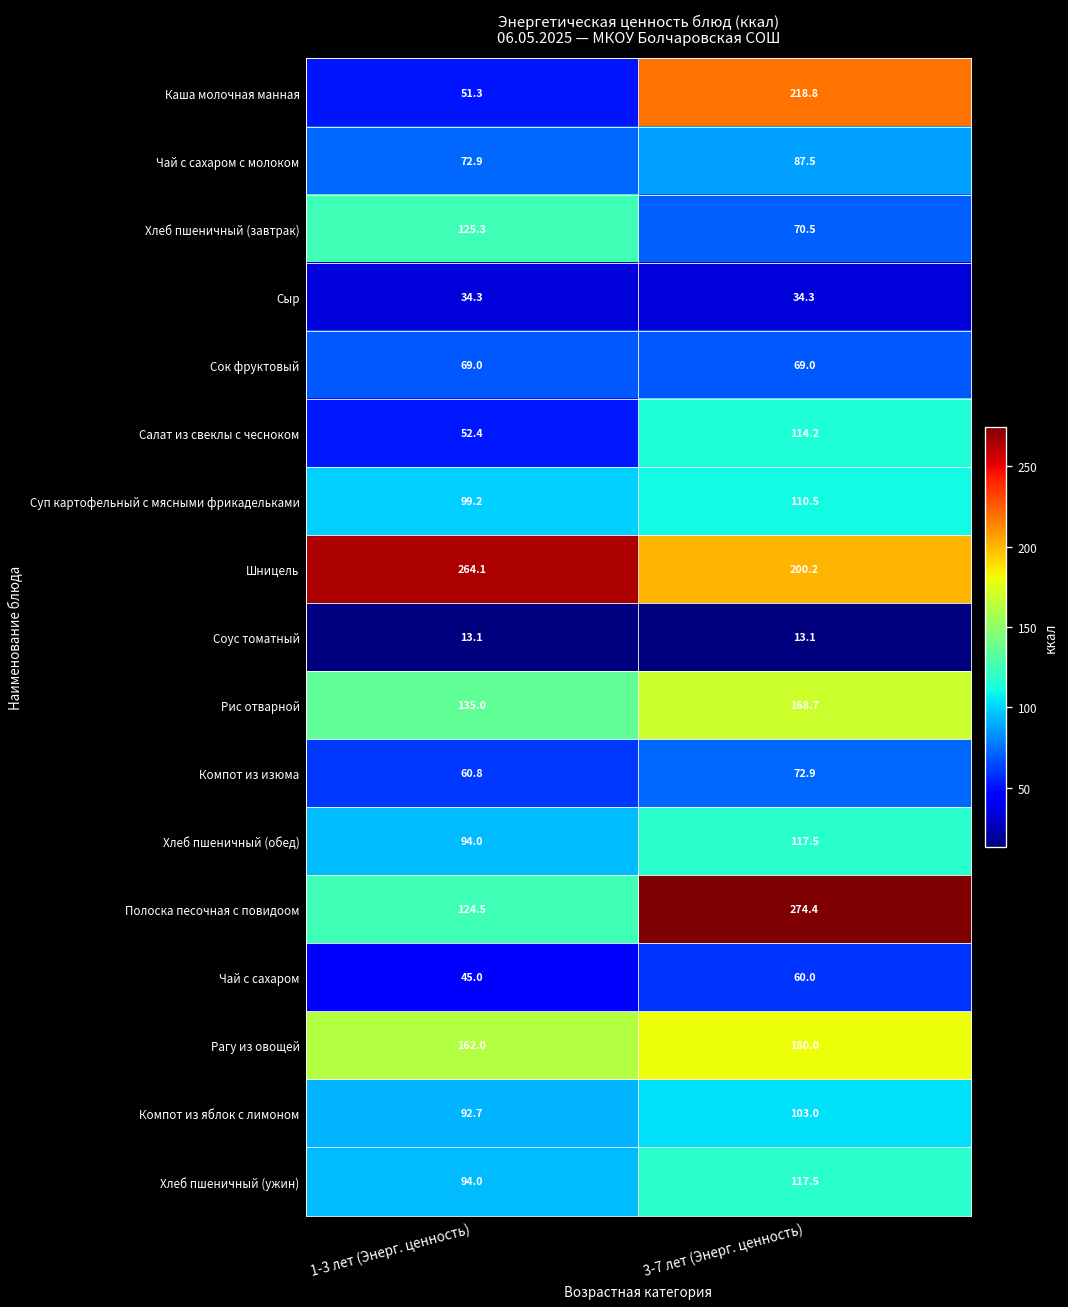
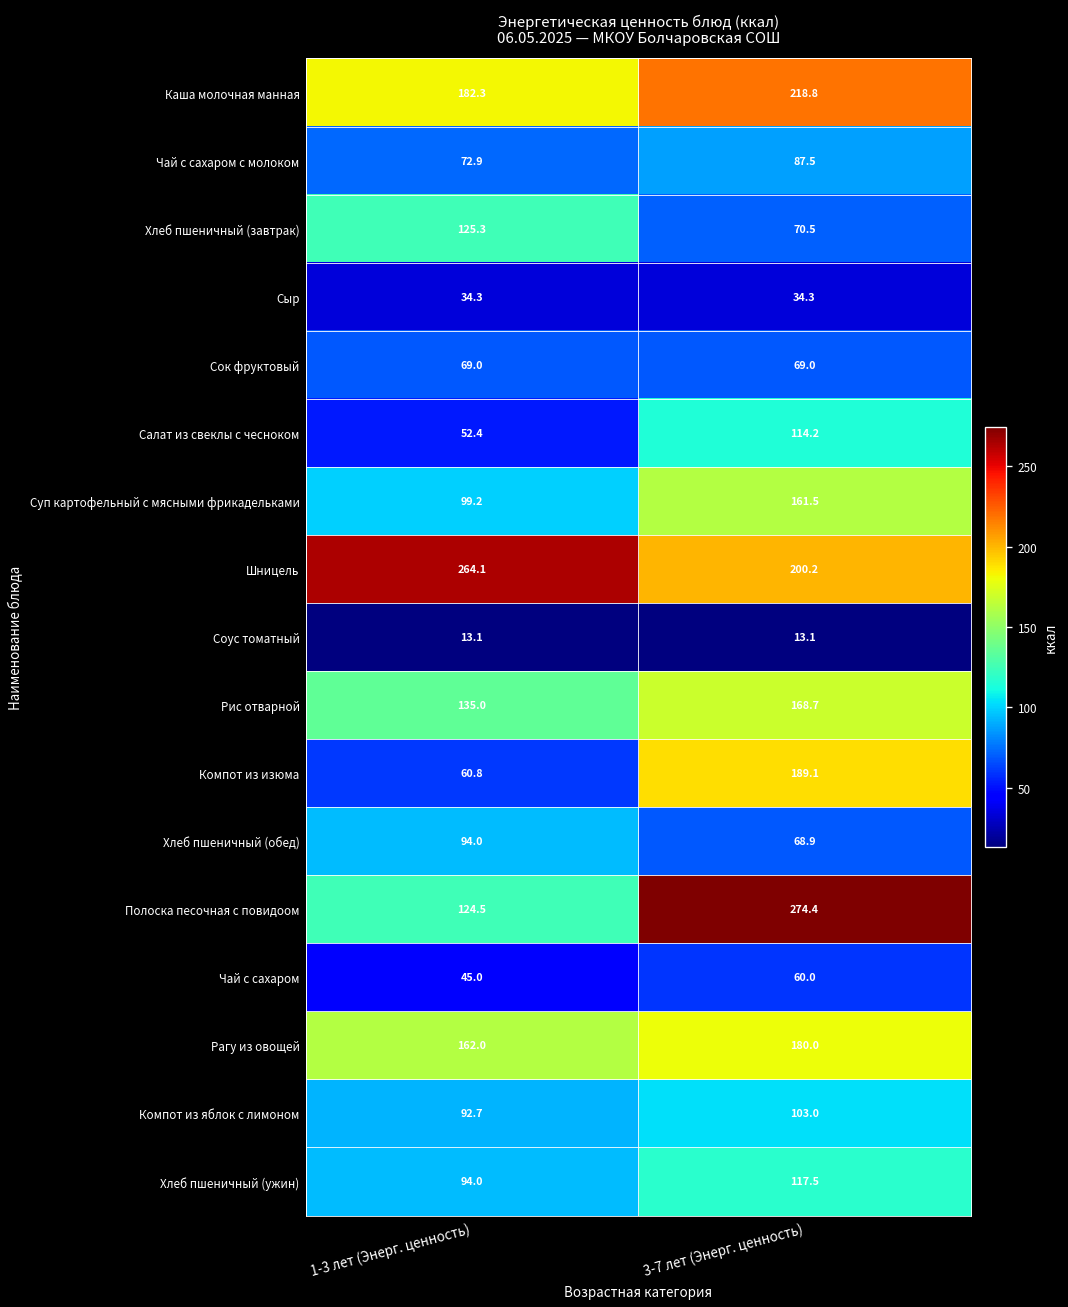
  {
    "Каша молочная манная": {
-     "1-3 лет (Энерг. ценность)": 51.3,
+     "1-3 лет (Энерг. ценность)": 182.3,
      "3-7 лет (Энерг. ценность)": 218.8
    },
    "Чай с сахаром с молоком": {
      "1-3 лет (Энерг. ценность)": 72.9,
      "3-7 лет (Энерг. ценность)": 87.5
    },
    "Хлеб пшеничный (завтрак)": {
      "1-3 лет (Энерг. ценность)": 125.3,
      "3-7 лет (Энерг. ценность)": 70.5
    },
    "Сыр": {
      "1-3 лет (Энерг. ценность)": 34.3,
      "3-7 лет (Энерг. ценность)": 34.3
    },
    "Сок фруктовый": {
      "1-3 лет (Энерг. ценность)": 69.0,
      "3-7 лет (Энерг. ценность)": 69.0
    },
    "Салат из свеклы с чесноком": {
      "1-3 лет (Энерг. ценность)": 52.4,
      "3-7 лет (Энерг. ценность)": 114.2
    },
    "Суп картофельный с мясными фрикадельками": {
      "1-3 лет (Энерг. ценность)": 99.2,
-     "3-7 лет (Энерг. ценность)": 110.5
+     "3-7 лет (Энерг. ценность)": 161.5
    },
    "Шницель": {
      "1-3 лет (Энерг. ценность)": 264.1,
      "3-7 лет (Энерг. ценность)": 200.2
    },
    "Соус томатный": {
      "1-3 лет (Энерг. ценность)": 13.1,
      "3-7 лет (Энерг. ценность)": 13.1
    },
    "Рис отварной": {
      "1-3 лет (Энерг. ценность)": 135.0,
      "3-7 лет (Энерг. ценность)": 168.7
    },
    "Компот из изюма": {
      "1-3 лет (Энерг. ценность)": 60.8,
-     "3-7 лет (Энерг. ценность)": 72.9
+     "3-7 лет (Энерг. ценность)": 189.1
    },
    "Хлеб пшеничный (обед)": {
      "1-3 лет (Энерг. ценность)": 94.0,
-     "3-7 лет (Энерг. ценность)": 117.5
+     "3-7 лет (Энерг. ценность)": 68.9
    },
    "Полоска песочная с повидоом": {
      "1-3 лет (Энерг. ценность)": 124.5,
      "3-7 лет (Энерг. ценность)": 274.4
    },
    "Чай с сахаром": {
      "1-3 лет (Энерг. ценность)": 45.0,
      "3-7 лет (Энерг. ценность)": 60.0
    },
    "Рагу из овощей": {
      "1-3 лет (Энерг. ценность)": 162.0,
      "3-7 лет (Энерг. ценность)": 180.0
    },
    "Компот из яблок с лимоном": {
      "1-3 лет (Энерг. ценность)": 92.7,
      "3-7 лет (Энерг. ценность)": 103.0
    },
    "Хлеб пшеничный (ужин)": {
      "1-3 лет (Энерг. ценность)": 94.0,
      "3-7 лет (Энерг. ценность)": 117.5
    }
  }
